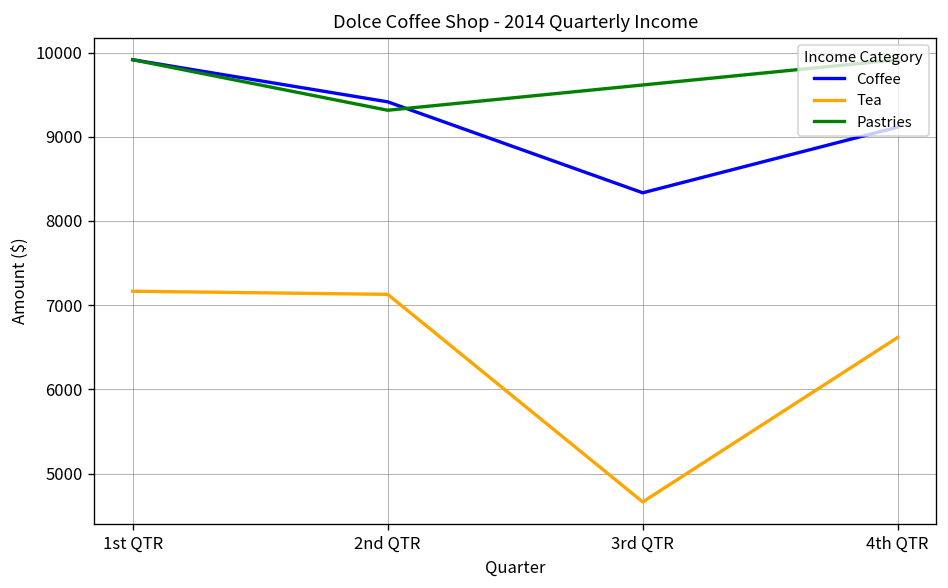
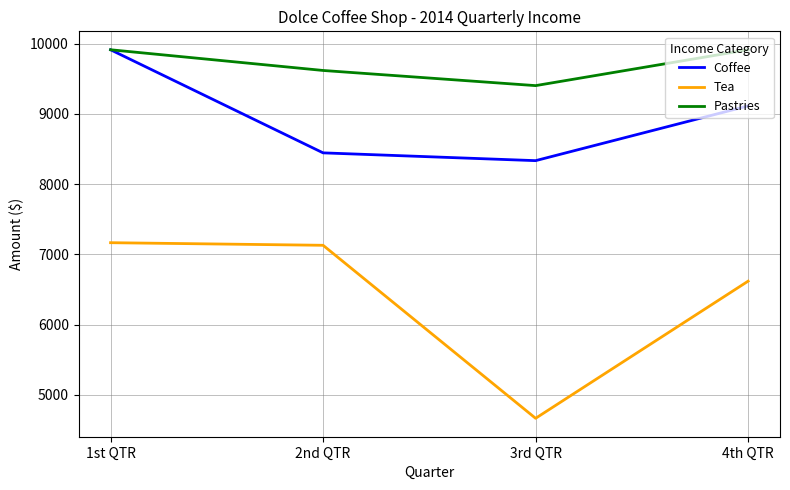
  {
    "Coffee": {
-     "2nd QTR": 9400,
+     "2nd QTR": 8400,
      "3rd QTR": 8300
    },
    "Tea": {
      "1st QTR": 7200,
      "2nd QTR": 7100,
      "3rd QTR": 4700,
      "4th QTR": 6600
    },
    "Pastries": {
-     "2nd QTR": 9300,
-     "3rd QTR": 9600
+     "2nd QTR": 9600,
+     "3rd QTR": 9400
    }
  }
